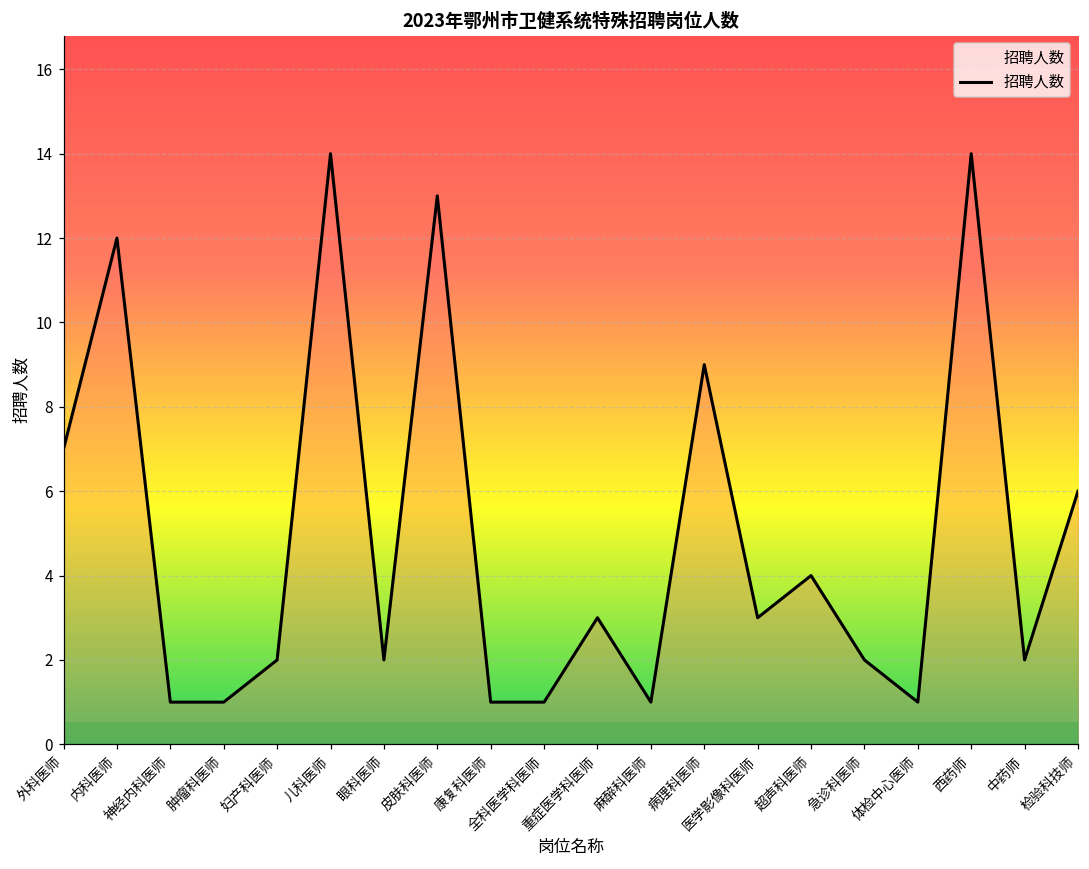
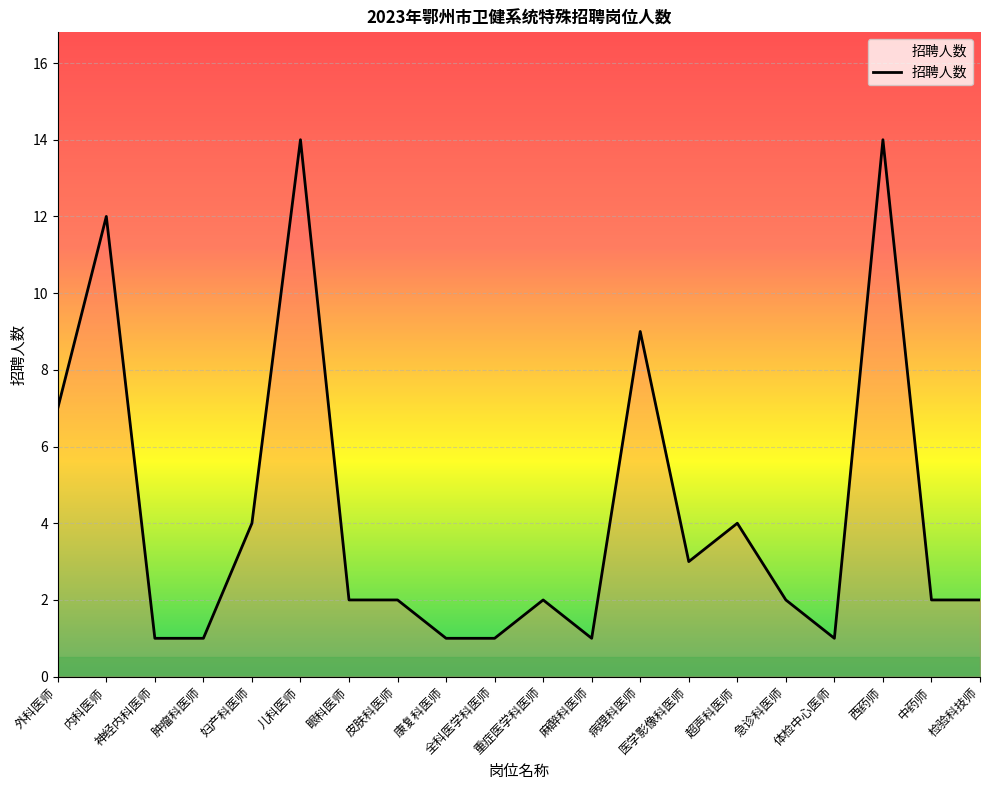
  {
    "外科医师": 7,
    "内科医师": 12,
    "神经内科医师": 1,
    "肿瘤科医师": 1,
-   "妇产科医师": 2,
+   "妇产科医师": 4,
    "儿科医师": 14,
    "眼科医师": 2,
-   "皮肤科医师": 13,
+   "皮肤科医师": 2,
    "康复科医师": 1,
    "全科医学科医师": 1,
-   "重症医学科医师": 3,
+   "重症医学科医师": 2,
    "麻醉科医师": 1,
    "病理科医师": 9,
    "医学影像科医师": 3,
    "超声科医师": 4,
    "急诊科医师": 2,
    "体检中心医师": 1,
    "西药师": 14,
    "中药师": 2,
-   "检验科技师": 6
+   "检验科技师": 2
  }
